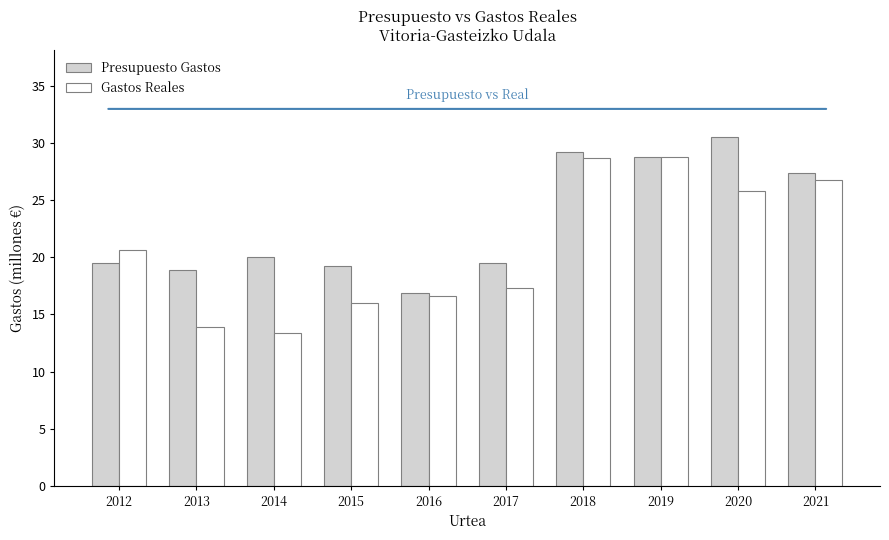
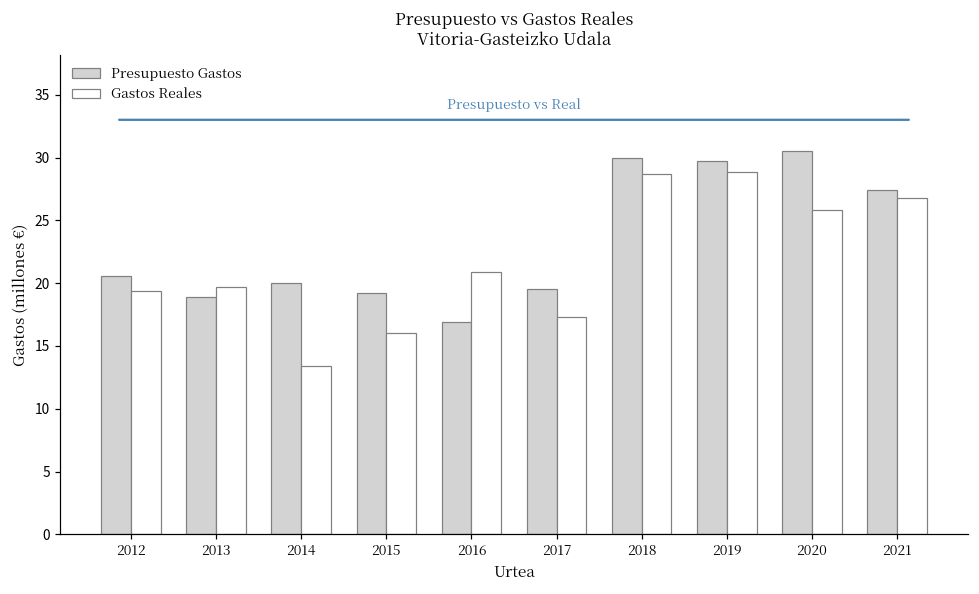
  {
    "Presupuesto Gastos": {
-     "2012": 19.5,
+     "2012": 20.5,
      "2013": 18.9,
      "2014": 20.0,
      "2015": 19.3,
      "2016": 16.9,
      "2017": 19.5,
-     "2018": 29.2,
-     "2019": 28.8,
+     "2018": 30.0,
+     "2019": 29.7,
      "2020": 30.6,
      "2021": 27.4
    },
    "Gastos Reales": {
-     "2012": 20.7,
-     "2013": 13.9,
+     "2012": 19.4,
+     "2013": 19.7,
      "2014": 13.4,
      "2015": 16.0,
-     "2016": 16.6,
+     "2016": 20.9,
      "2017": 17.3,
      "2018": 28.7,
      "2019": 28.8,
      "2020": 25.8,
      "2021": 26.8
    }
  }
